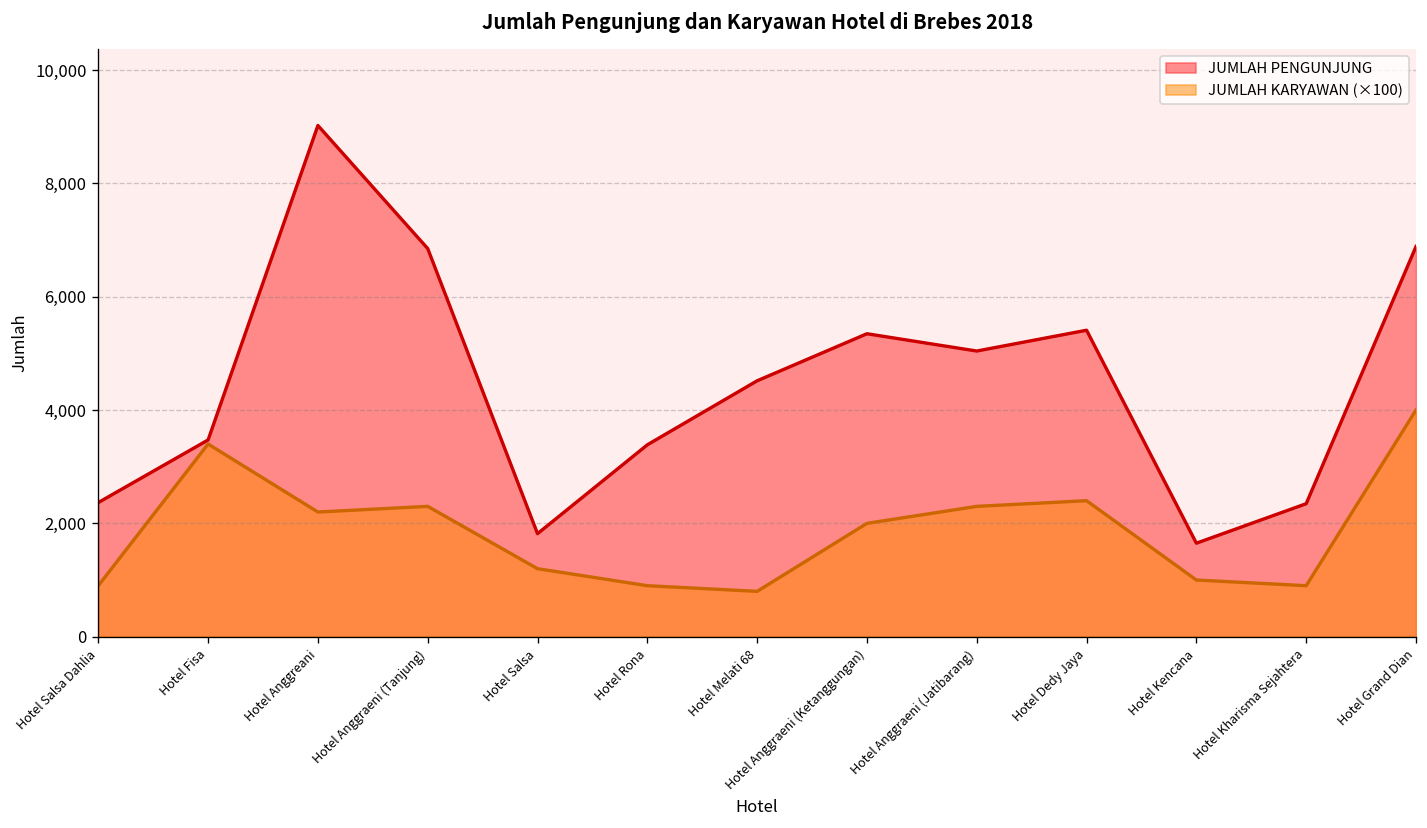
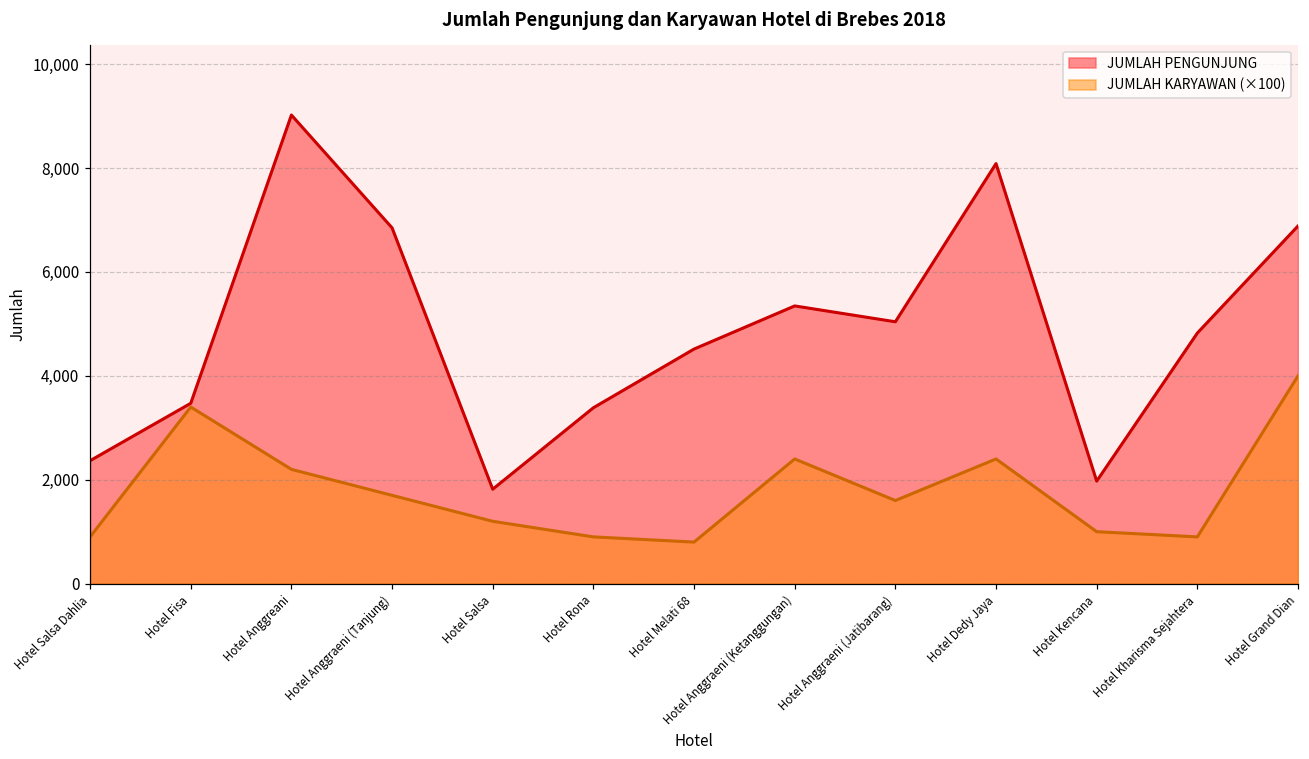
  {
    "JUMLAH PENGUNJUNG": {
      "Hotel Salsa Dahlia": "2,400",
      "Hotel Fisa": "3,500",
      "Hotel Anggreani": "9,000",
      "Hotel Anggraeni (Tanjung)": "6,800",
      "Hotel Salsa": "1,800",
      "Hotel Rona": "3,400",
      "Hotel Melati 68": "4,500",
      "Hotel Anggraeni (Ketanggungan)": "5,300",
      "Hotel Anggraeni (Jatibarang)": "5,000",
-     "Hotel Dedy Jaya": "5,400",
-     "Hotel Kencana": "1,700",
-     "Hotel Kharisma Sejahtera": "2,300",
+     "Hotel Dedy Jaya": "8,100",
+     "Hotel Kencana": "2,000",
+     "Hotel Kharisma Sejahtera": "4,800",
      "Hotel Grand Dian": "6,900"
    },
    "JUMLAH KARYAWAN (×100)": {
      "Hotel Salsa Dahlia": "900",
      "Hotel Fisa": "3,400",
      "Hotel Anggreani": "2,200",
-     "Hotel Anggraeni (Tanjung)": "2,300",
+     "Hotel Anggraeni (Tanjung)": "1,700",
      "Hotel Salsa": "1,200",
      "Hotel Rona": "900",
      "Hotel Melati 68": "800",
-     "Hotel Anggraeni (Ketanggungan)": "2,000",
-     "Hotel Anggraeni (Jatibarang)": "2,300",
+     "Hotel Anggraeni (Ketanggungan)": "2,400",
+     "Hotel Anggraeni (Jatibarang)": "1,600",
      "Hotel Dedy Jaya": "2,400",
      "Hotel Kencana": "1,000",
      "Hotel Kharisma Sejahtera": "900",
      "Hotel Grand Dian": "4,000"
    }
  }
